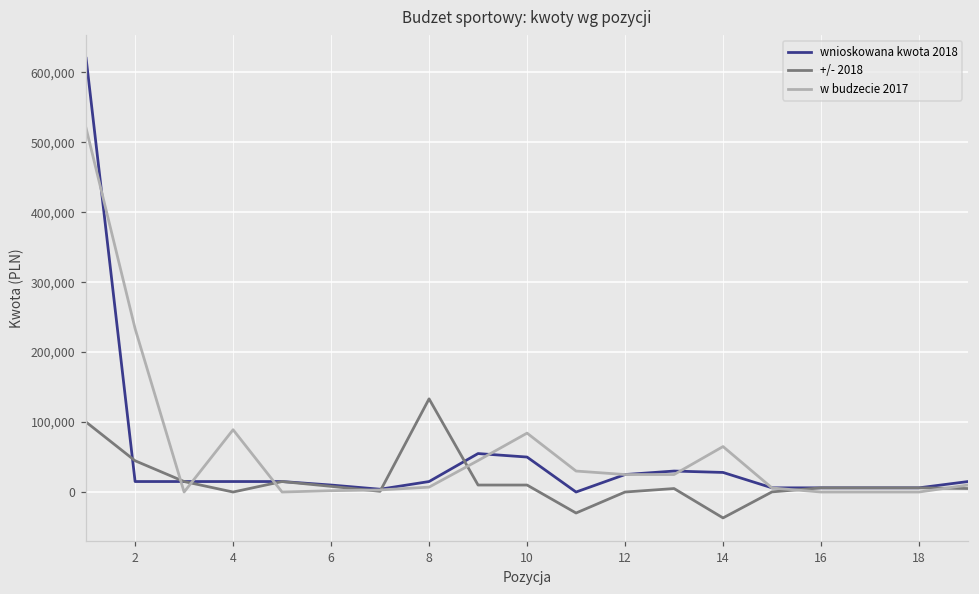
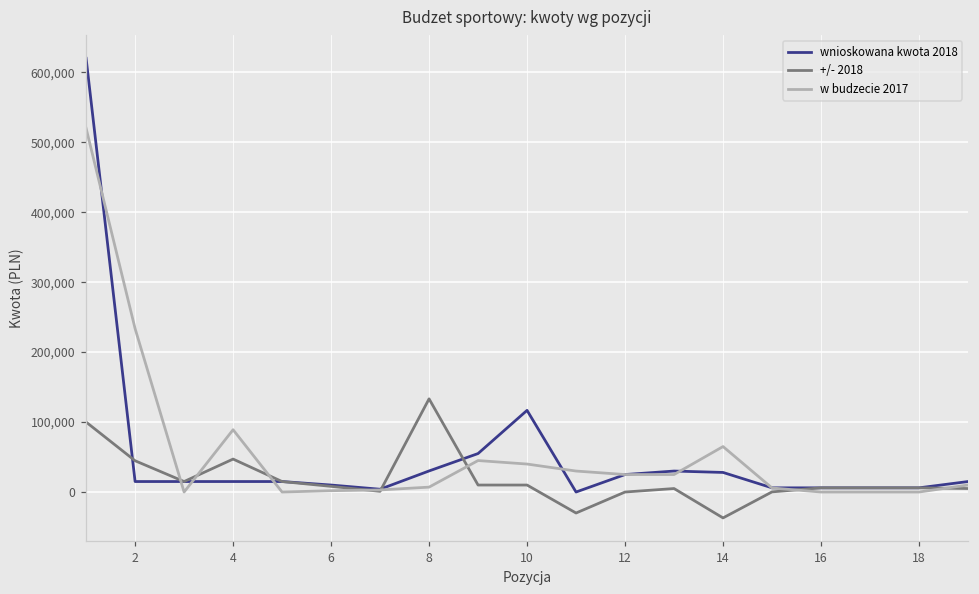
  {
    "wnioskowana kwota 2018": {
      "2": "20,000",
      "4": "20,000",
-     "8": "20,000",
-     "10": "50,000",
+     "8": "30,000",
+     "10": "120,000",
      "14": "30,000"
    },
    "+/- 2018": {
      "2": "40,000",
-     "4": "0",
+     "4": "50,000",
      "8": "130,000",
      "10": "10,000",
      "12": "0",
      "14": "-40,000"
    },
    "w budzecie 2017": {
      "2": "230,000",
      "4": "90,000",
      "6": "0",
      "8": "10,000",
-     "10": "80,000",
+     "10": "40,000",
      "14": "70,000",
      "16": "0",
      "18": "0"
    }
  }
